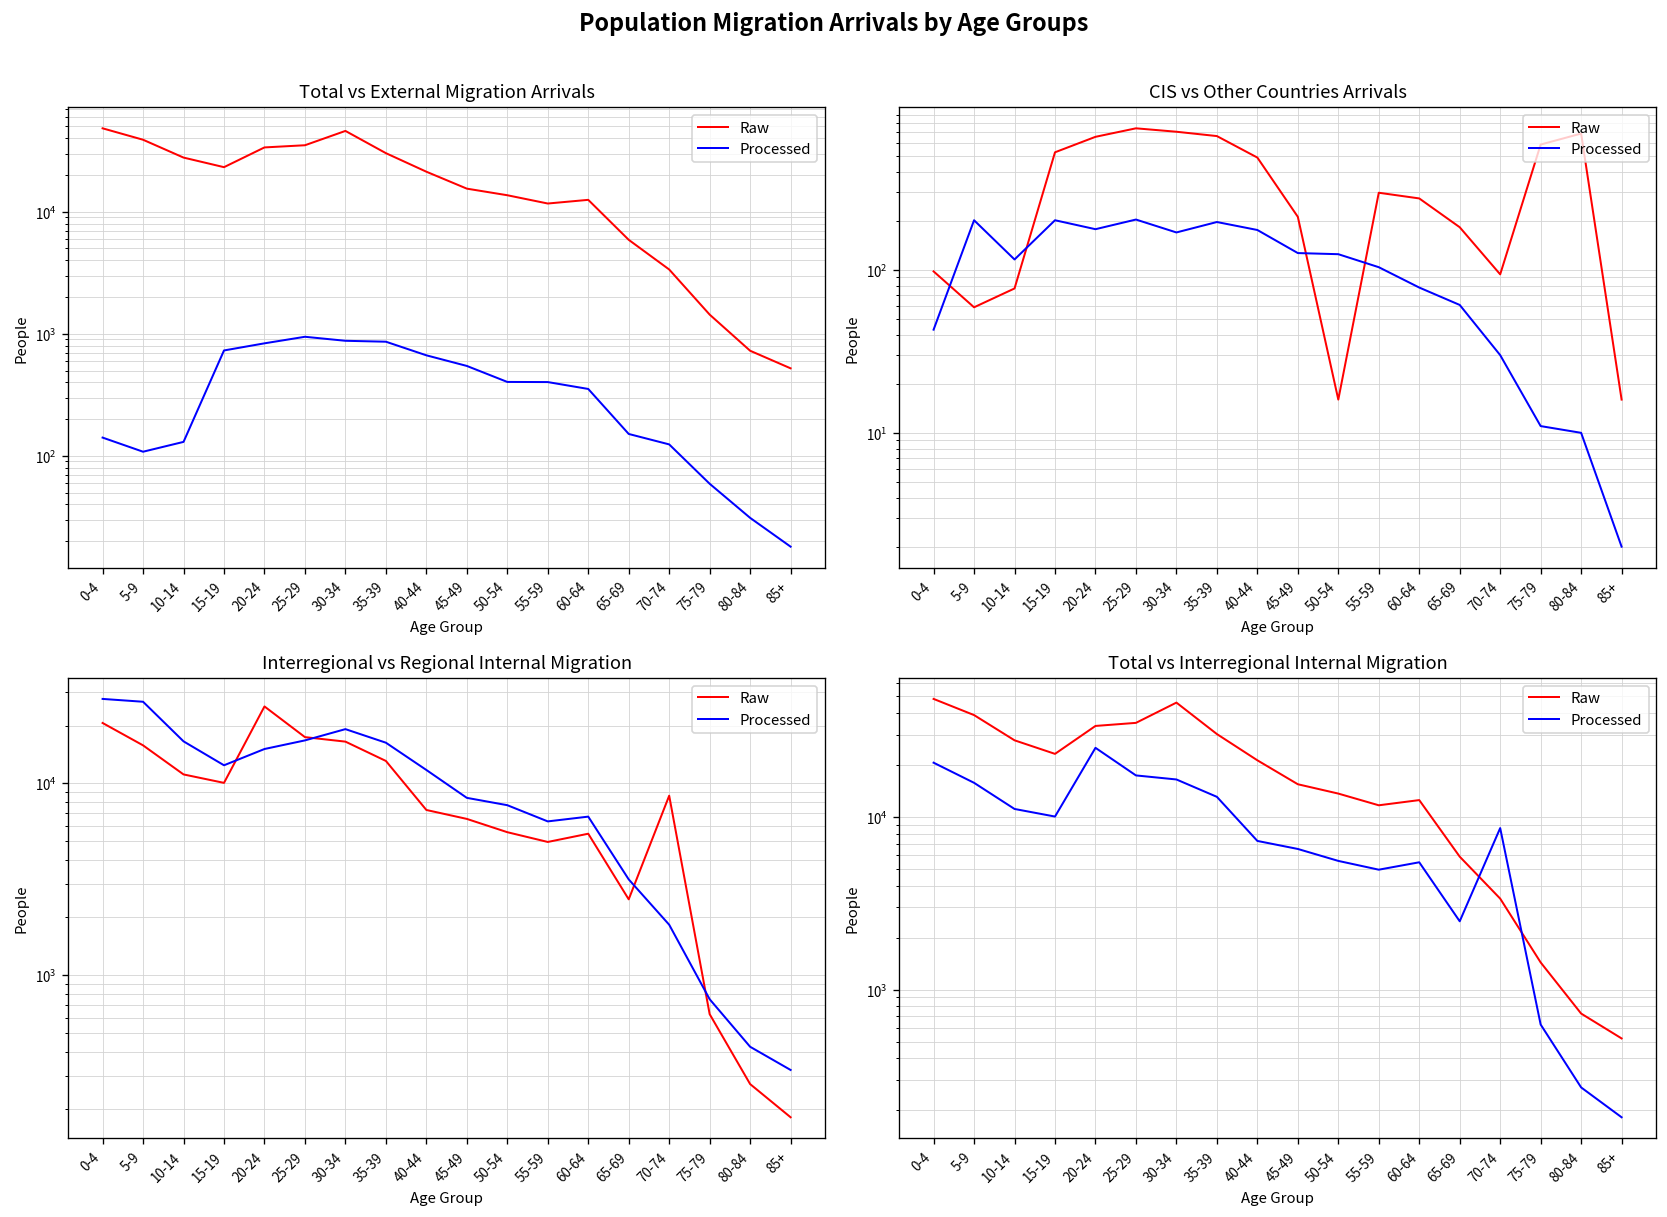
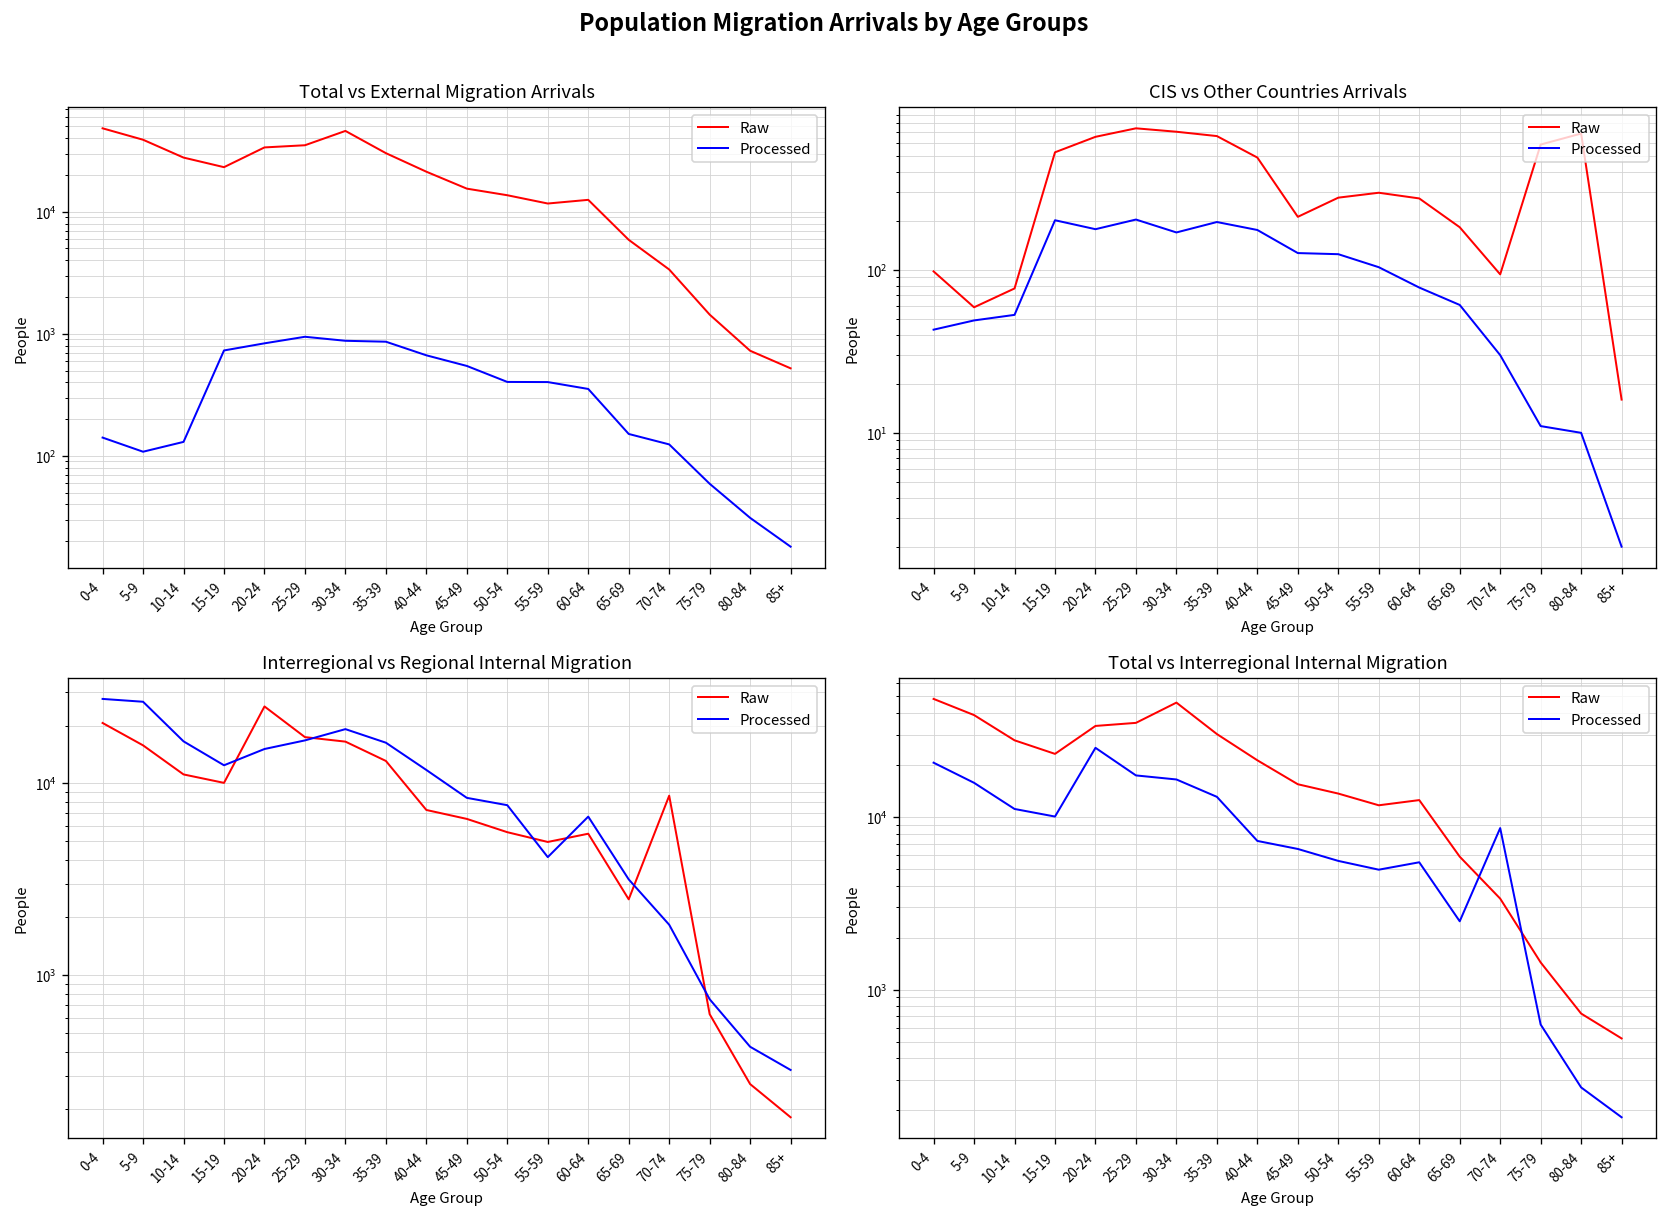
  {
    "Total vs External Migration Arrivals": {
      "Raw": {
        "0-4": 50000,
        "5-9": 39000,
        "10-14": 28000,
        "15-19": 23000,
        "20-24": 34000,
        "25-29": 35000,
        "30-34": 50000,
        "35-39": 30000,
        "40-44": 21000,
        "45-49": 15000,
        "50-54": 14000,
        "55-59": 12000,
        "60-64": 13000,
        "65-69": 6000,
        "70-74": 3400,
        "75-79": 1400,
        "80-84": 700,
        "85+": 500
      },
      "Processed": {
        "0-4": 140,
        "5-9": 110,
        "10-14": 130,
        "15-19": 700,
        "20-24": 800,
        "25-29": 900,
        "30-34": 900,
        "35-39": 900,
        "40-44": 700,
        "45-49": 500,
        "50-54": 400,
        "55-59": 400,
        "60-64": 350,
        "65-69": 150,
        "70-74": 120,
        "75-79": 60,
        "80-84": 31,
        "85+": 18
      }
    },
    "CIS vs Other Countries Arrivals": {
      "Raw": {
        "0-4": 100,
        "5-9": 60,
        "10-14": 80,
        "15-19": 530,
        "20-24": 700,
        "25-29": 700,
        "30-34": 700,
        "35-39": 700,
        "40-44": 490,
        "45-49": 210,
-       "50-54": 16,
+       "50-54": 280,
        "55-59": 300,
        "60-64": 280,
        "65-69": 180,
        "70-74": 90,
        "85+": 16
      },
      "Processed": {
        "0-4": 43,
-       "5-9": 200,
-       "10-14": 120,
+       "5-9": 49,
+       "10-14": 53,
        "15-19": 200,
        "20-24": 180,
        "25-29": 200,
        "30-34": 170,
        "35-39": 200,
        "40-44": 180,
        "45-49": 130,
        "50-54": 130,
        "55-59": 100,
        "60-64": 80,
        "65-69": 60,
        "70-74": 30,
        "75-79": 11,
        "80-84": 10,
        "85+": 2
      }
    },
    "Interregional vs Regional Internal Migration": {
      "Raw": {
        "0-4": 21000,
        "5-9": 16000,
        "10-14": 11000,
        "15-19": 10000,
        "20-24": 25000,
        "25-29": 17000,
        "30-34": 16000,
        "35-39": 13000,
        "40-44": 7000,
        "45-49": 6500,
        "50-54": 5600,
        "55-59": 4900,
        "60-64": 5500,
        "65-69": 2500,
        "70-74": 9000,
        "75-79": 630,
        "80-84": 270,
        "85+": 180
      },
      "Processed": {
        "0-4": 28000,
        "5-9": 27000,
        "10-14": 17000,
        "15-19": 12000,
        "20-24": 15000,
        "25-29": 17000,
        "30-34": 19000,
        "35-39": 16000,
        "40-44": 12000,
        "45-49": 8000,
        "50-54": 8000,
-       "55-59": 6300,
+       "55-59": 4100,
        "60-64": 6700,
        "65-69": 3200,
        "70-74": 1800,
        "75-79": 800,
        "80-84": 420,
        "85+": 320
      }
    },
    "Total vs Interregional Internal Migration": {
      "Raw": {
        "0-4": 48000,
        "5-9": 39000,
        "10-14": 28000,
        "15-19": 23000,
        "20-24": 34000,
        "25-29": 35000,
        "30-34": 46000,
        "35-39": 30000,
        "40-44": 21000,
        "45-49": 15000,
        "50-54": 14000,
        "55-59": 12000,
        "60-64": 13000,
        "65-69": 5900,
        "70-74": 3400,
        "75-79": 1400,
        "80-84": 700,
        "85+": 520
      },
      "Processed": {
        "0-4": 21000,
        "5-9": 16000,
        "10-14": 11000,
        "15-19": 10000,
        "20-24": 25000,
        "25-29": 17000,
        "30-34": 16000,
        "35-39": 13000,
        "40-44": 7000,
        "45-49": 7000,
        "50-54": 5600,
        "55-59": 4900,
        "60-64": 5500,
        "65-69": 2500,
        "70-74": 9000,
        "75-79": 600,
        "80-84": 270,
        "85+": 180
      }
    }
  }
